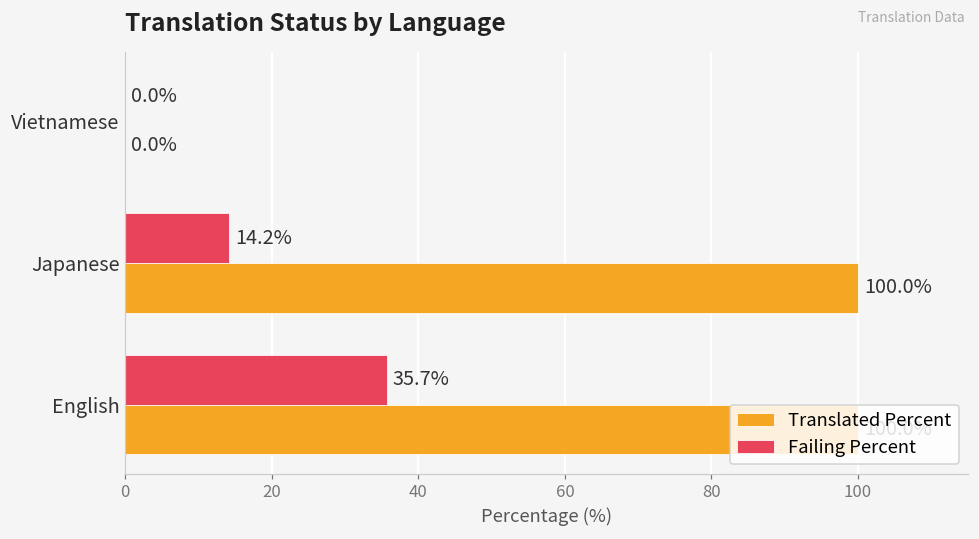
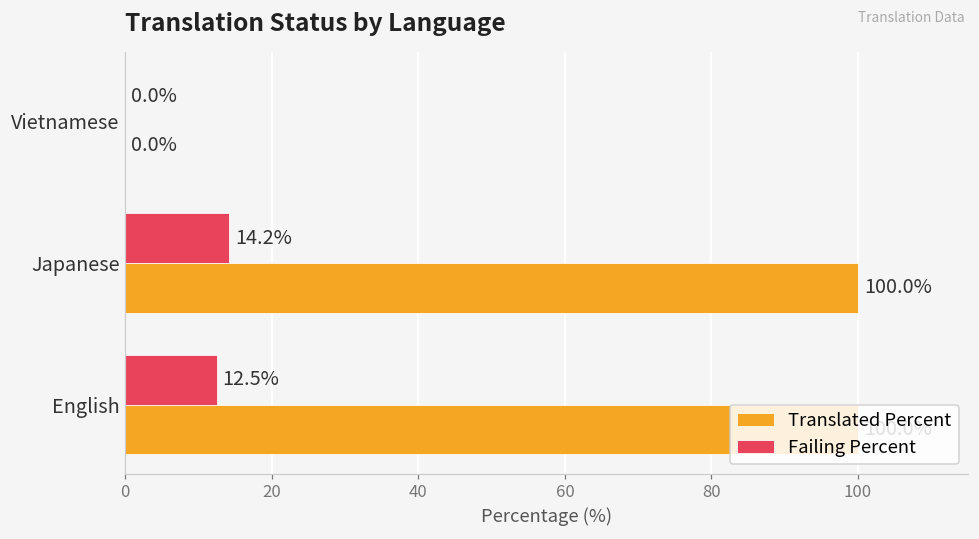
  {
    "Translated Percent": {
      "Vietnamese": "0.0%",
      "Japanese": "100.0%"
    },
    "Failing Percent": {
      "Vietnamese": "0.0%",
      "Japanese": "14.2%",
-     "English": "35.7%"
+     "English": "12.5%"
    }
  }
